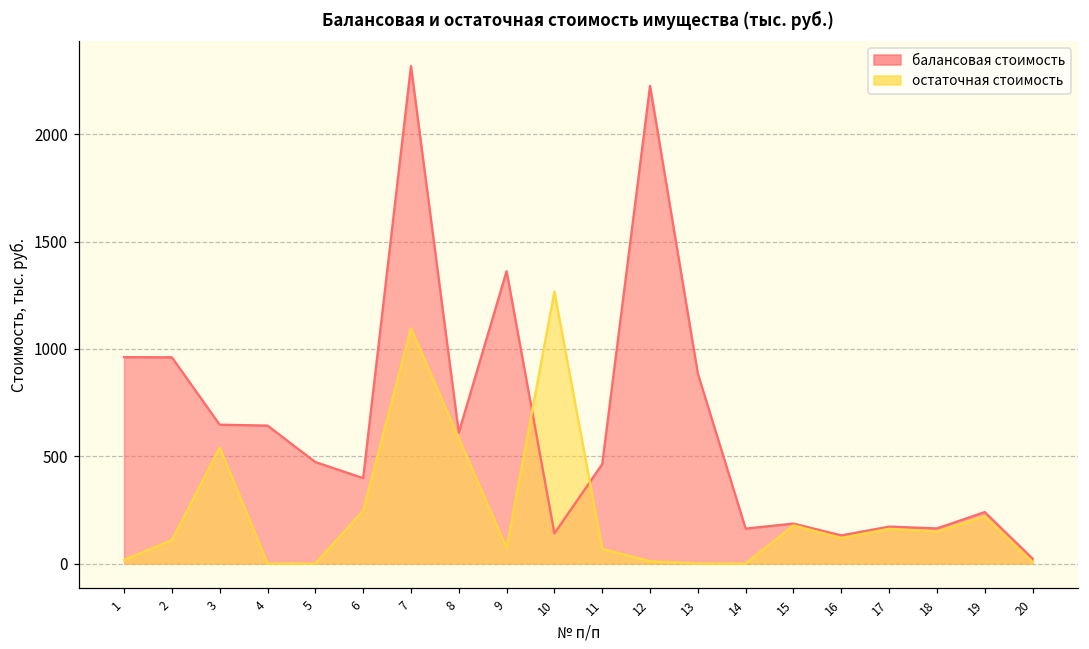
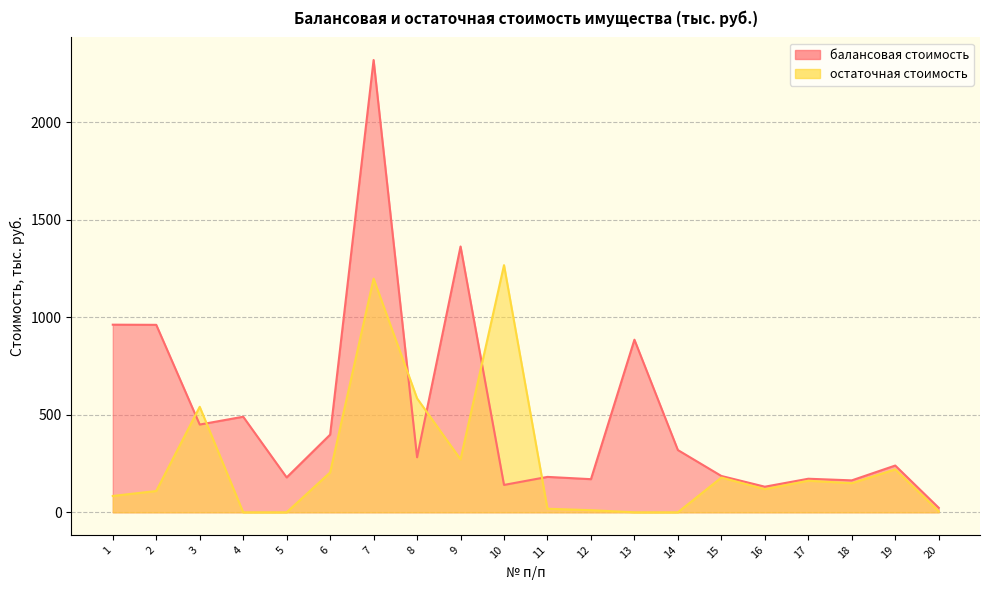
  {
    "балансовая стоимость": {
      "1": 960,
      "2": 960,
-     "3": 650,
-     "4": 640,
-     "5": 470,
+     "3": 450,
+     "4": 490,
+     "5": 180,
      "6": 400,
      "7": 2320,
-     "8": 610,
+     "8": 280,
      "9": 1360,
      "10": 140,
-     "11": 460,
-     "12": 2230,
+     "11": 180,
+     "12": 170,
      "13": 890,
-     "14": 160,
+     "14": 320,
      "18": 160,
      "19": 240,
      "20": 20
    },
    "остаточная стоимость": {
-     "1": 20,
+     "1": 80,
      "2": 110,
      "3": 540,
      "4": 0,
      "5": 0,
-     "6": 250,
-     "7": 1100,
+     "6": 200,
+     "7": 1200,
      "8": 580,
-     "9": 70,
+     "9": 270,
      "10": 1270,
-     "11": 70,
+     "11": 20,
      "12": 10,
      "13": 0,
      "14": 0,
      "18": 150,
      "19": 220,
      "20": 10
    }
  }
